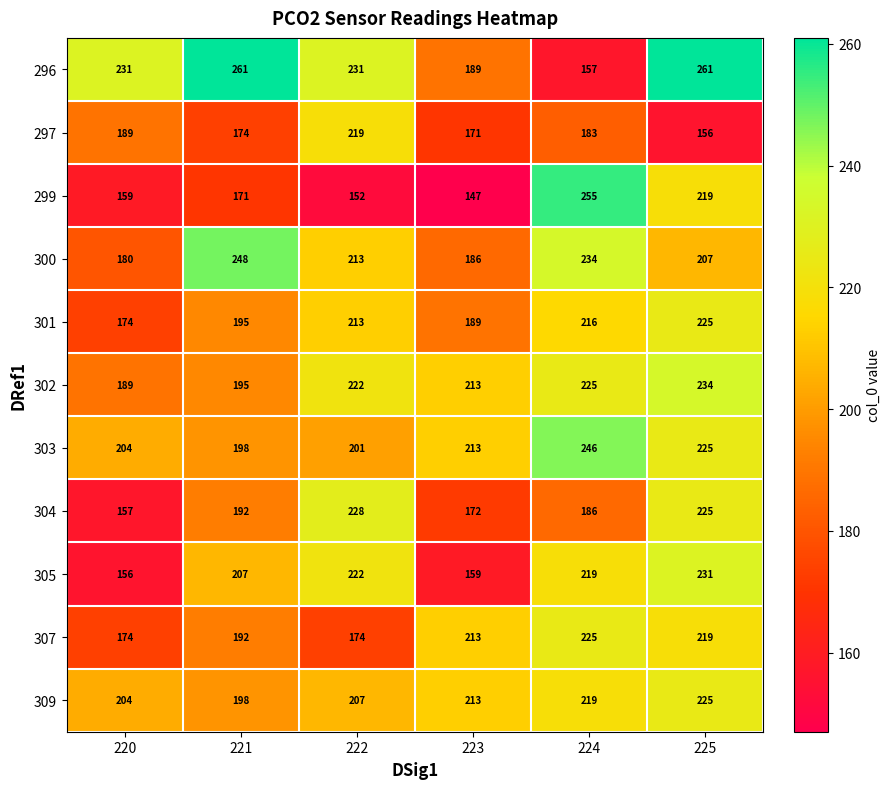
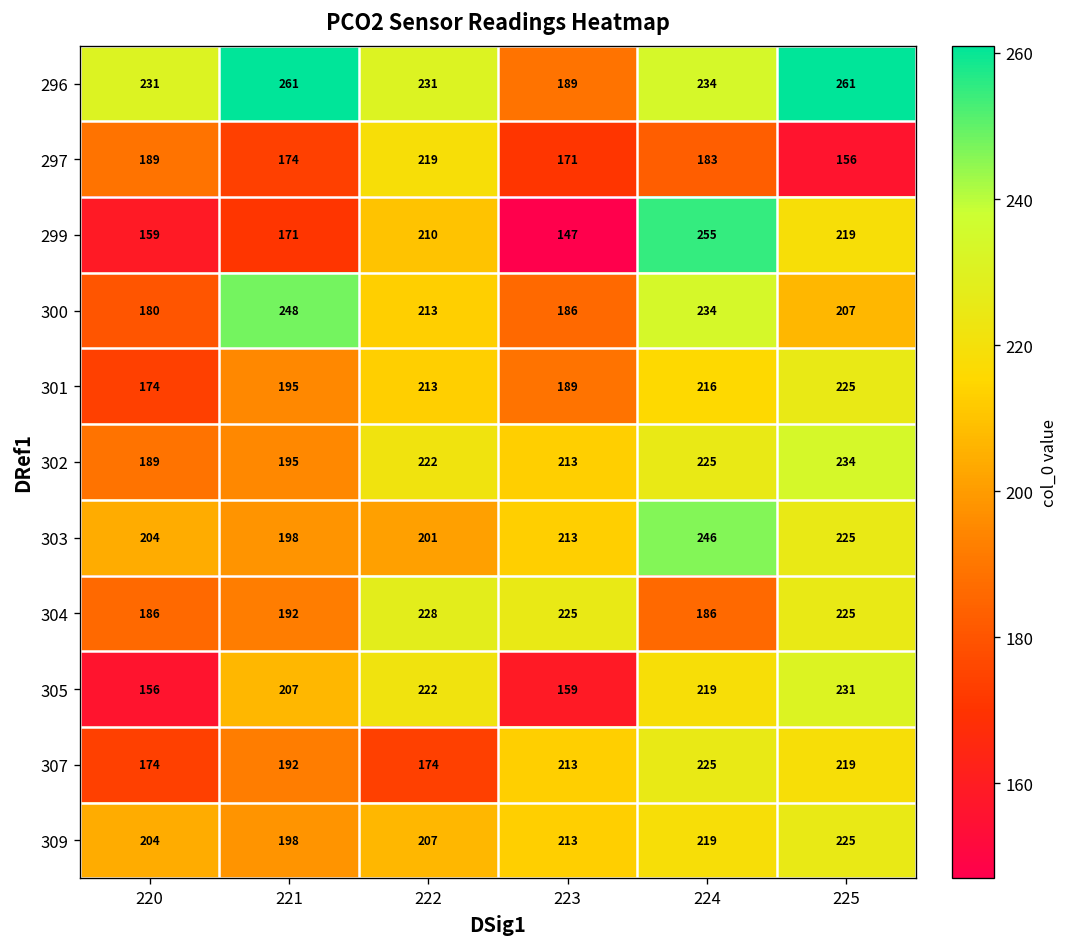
  {
    "296": {
      "220": 231,
      "221": 261,
      "222": 231,
      "223": 189,
-     "224": 157,
+     "224": 234,
      "225": 261
    },
    "297": {
      "220": 189,
      "221": 174,
      "222": 219,
      "223": 171,
      "224": 183,
      "225": 156
    },
    "299": {
      "220": 159,
      "221": 171,
-     "222": 152,
+     "222": 210,
      "223": 147,
      "224": 255,
      "225": 219
    },
    "300": {
      "220": 180,
      "221": 248,
      "222": 213,
      "223": 186,
      "224": 234,
      "225": 207
    },
    "301": {
      "220": 174,
      "221": 195,
      "222": 213,
      "223": 189,
      "224": 216,
      "225": 225
    },
    "302": {
      "220": 189,
      "221": 195,
      "222": 222,
      "223": 213,
      "224": 225,
      "225": 234
    },
    "303": {
      "220": 204,
      "221": 198,
      "222": 201,
      "223": 213,
      "224": 246,
      "225": 225
    },
    "304": {
-     "220": 157,
+     "220": 186,
      "221": 192,
      "222": 228,
-     "223": 172,
+     "223": 225,
      "224": 186,
      "225": 225
    },
    "305": {
      "220": 156,
      "221": 207,
      "222": 222,
      "223": 159,
      "224": 219,
      "225": 231
    },
    "307": {
      "220": 174,
      "221": 192,
      "222": 174,
      "223": 213,
      "224": 225,
      "225": 219
    },
    "309": {
      "220": 204,
      "221": 198,
      "222": 207,
      "223": 213,
      "224": 219,
      "225": 225
    }
  }
